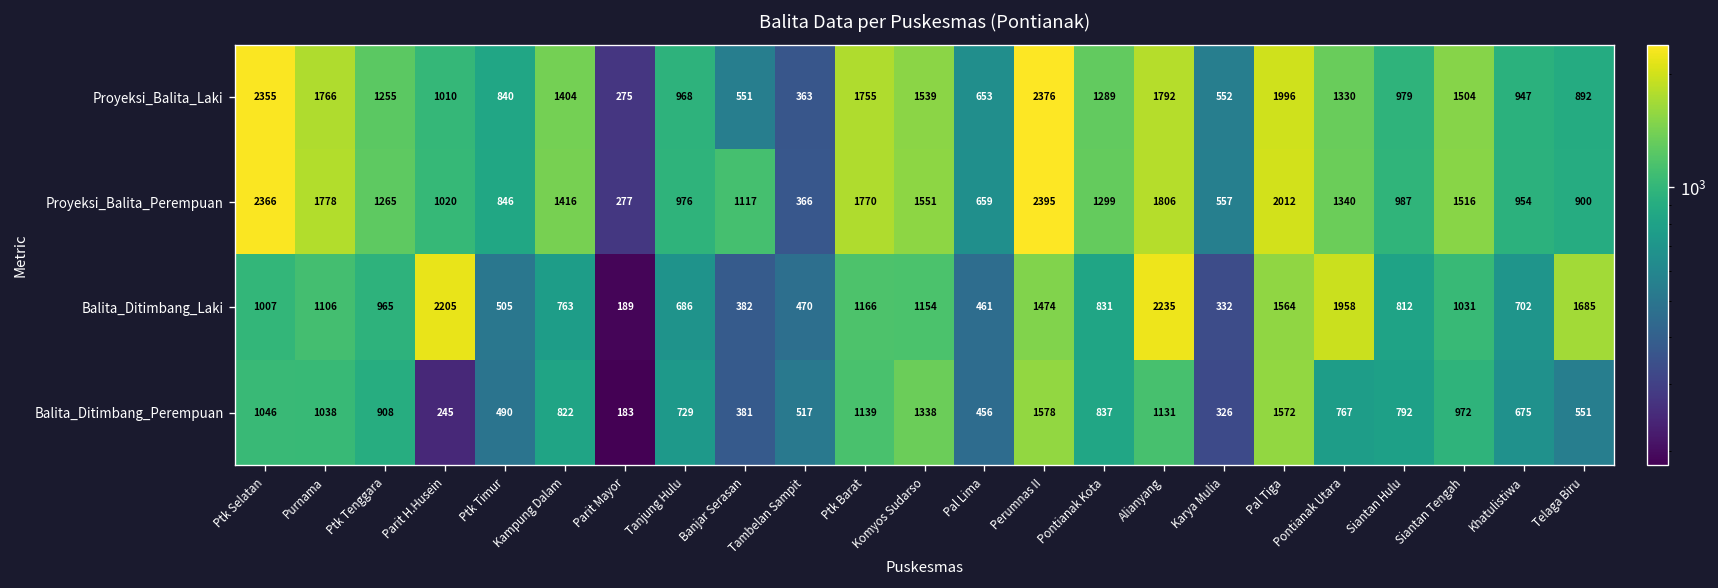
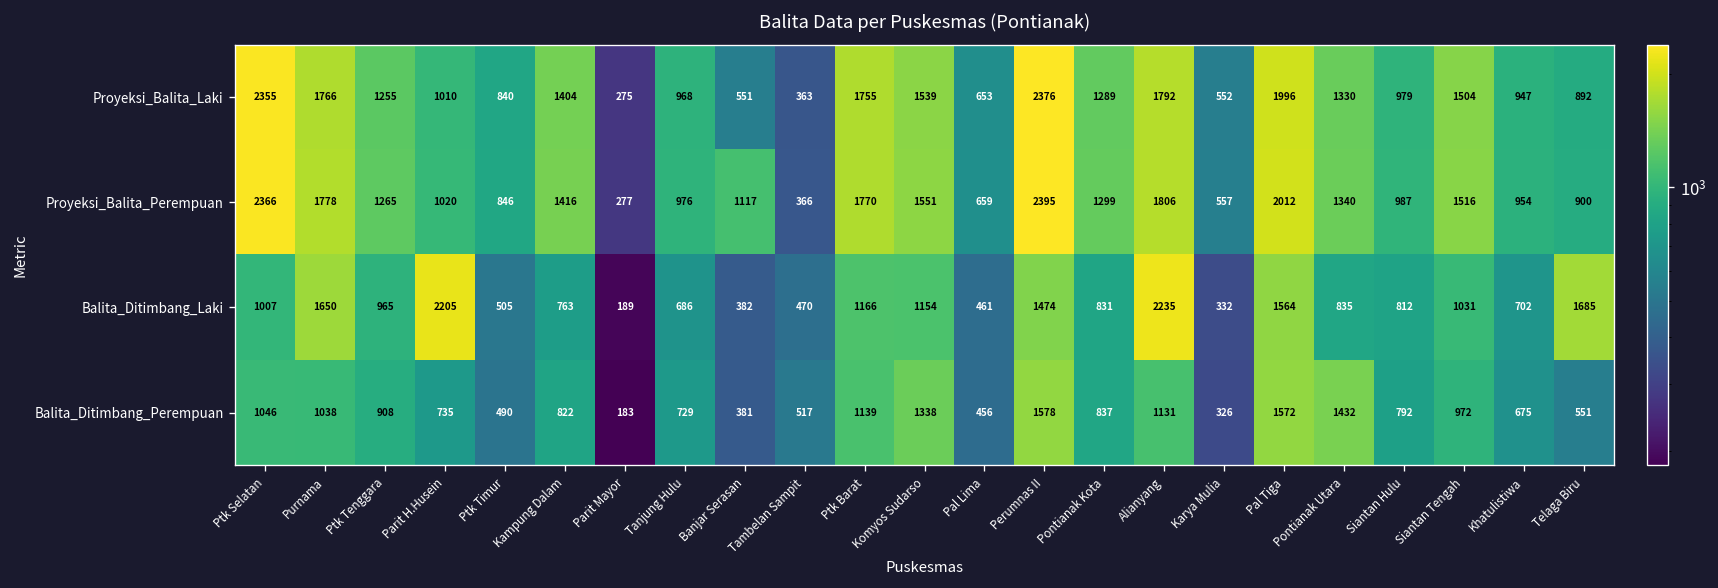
  {
    "Proyeksi_Balita_Laki": {
      "Ptk Selatan": 2355,
      "Purnama": 1766,
      "Ptk Tenggara": 1255,
      "Parit H.Husein": 1010,
      "Ptk Timur": 840,
      "Kampung Dalam": 1404,
      "Parit Mayor": 275,
      "Tanjung Hulu": 968,
      "Banjar Serasan": 551,
      "Tambelan Sampit": 363,
      "Ptk Barat": 1755,
      "Komyos Sudarso": 1539,
      "Pal Lima": 653,
      "Perumnas II": 2376,
      "Pontianak Kota": 1289,
      "Alianyang": 1792,
      "Karya Mulia": 552,
      "Pal Tiga": 1996,
      "Pontianak Utara": 1330,
      "Siantan Hulu": 979,
      "Siantan Tengah": 1504,
      "Khatulistiwa": 947,
      "Telaga Biru": 892
    },
    "Proyeksi_Balita_Perempuan": {
      "Ptk Selatan": 2366,
      "Purnama": 1778,
      "Ptk Tenggara": 1265,
      "Parit H.Husein": 1020,
      "Ptk Timur": 846,
      "Kampung Dalam": 1416,
      "Parit Mayor": 277,
      "Tanjung Hulu": 976,
      "Banjar Serasan": 1117,
      "Tambelan Sampit": 366,
      "Ptk Barat": 1770,
      "Komyos Sudarso": 1551,
      "Pal Lima": 659,
      "Perumnas II": 2395,
      "Pontianak Kota": 1299,
      "Alianyang": 1806,
      "Karya Mulia": 557,
      "Pal Tiga": 2012,
      "Pontianak Utara": 1340,
      "Siantan Hulu": 987,
      "Siantan Tengah": 1516,
      "Khatulistiwa": 954,
      "Telaga Biru": 900
    },
    "Balita_Ditimbang_Laki": {
      "Ptk Selatan": 1007,
-     "Purnama": 1106,
+     "Purnama": 1650,
      "Ptk Tenggara": 965,
      "Parit H.Husein": 2205,
      "Ptk Timur": 505,
      "Kampung Dalam": 763,
      "Parit Mayor": 189,
      "Tanjung Hulu": 686,
      "Banjar Serasan": 382,
      "Tambelan Sampit": 470,
      "Ptk Barat": 1166,
      "Komyos Sudarso": 1154,
      "Pal Lima": 461,
      "Perumnas II": 1474,
      "Pontianak Kota": 831,
      "Alianyang": 2235,
      "Karya Mulia": 332,
      "Pal Tiga": 1564,
-     "Pontianak Utara": 1958,
+     "Pontianak Utara": 835,
      "Siantan Hulu": 812,
      "Siantan Tengah": 1031,
      "Khatulistiwa": 702,
      "Telaga Biru": 1685
    },
    "Balita_Ditimbang_Perempuan": {
      "Ptk Selatan": 1046,
      "Purnama": 1038,
      "Ptk Tenggara": 908,
-     "Parit H.Husein": 245,
+     "Parit H.Husein": 735,
      "Ptk Timur": 490,
      "Kampung Dalam": 822,
      "Parit Mayor": 183,
      "Tanjung Hulu": 729,
      "Banjar Serasan": 381,
      "Tambelan Sampit": 517,
      "Ptk Barat": 1139,
      "Komyos Sudarso": 1338,
      "Pal Lima": 456,
      "Perumnas II": 1578,
      "Pontianak Kota": 837,
      "Alianyang": 1131,
      "Karya Mulia": 326,
      "Pal Tiga": 1572,
-     "Pontianak Utara": 767,
+     "Pontianak Utara": 1432,
      "Siantan Hulu": 792,
      "Siantan Tengah": 972,
      "Khatulistiwa": 675,
      "Telaga Biru": 551
    }
  }
